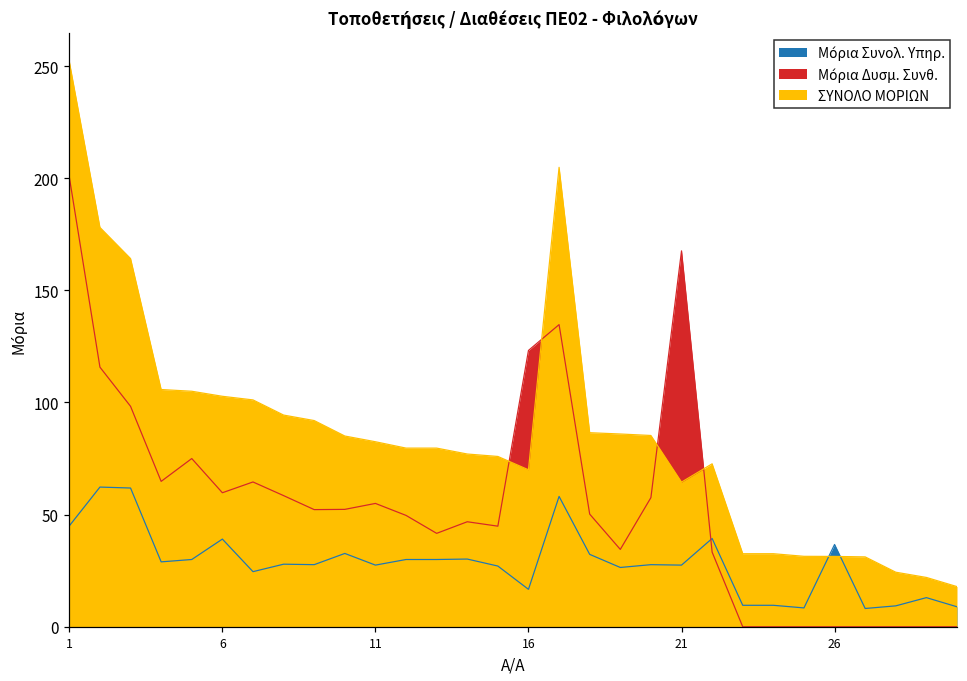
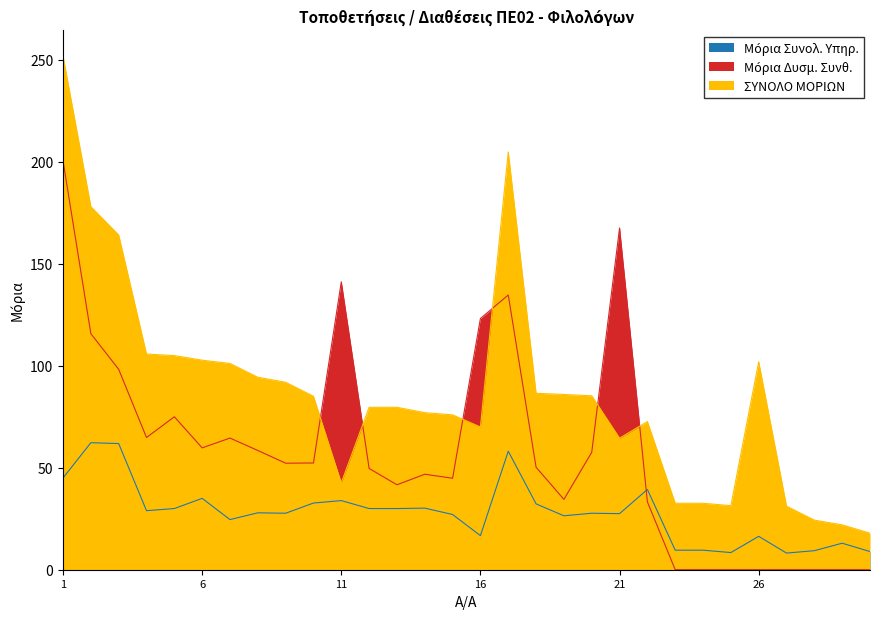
  {
    "Μόρια Συνολ. Υπηρ.": {
      "1": 45,
-     "6": 39,
-     "11": 28,
+     "6": 35,
+     "11": 34,
      "16": 17,
      "21": 28,
-     "26": 37
+     "26": 16
    },
    "Μόρια Δυσμ. Συνθ.": {
      "1": 200,
      "6": 60,
-     "11": 55,
+     "11": 141,
      "16": 123,
      "21": 168,
      "26": 0
    },
    "ΣΥΝΟΛΟ ΜΟΡΙΩΝ": {
      "1": 252,
      "6": 103,
-     "11": 83,
+     "11": 43,
      "16": 70,
      "21": 65,
-     "26": 31
+     "26": 102
    }
  }
